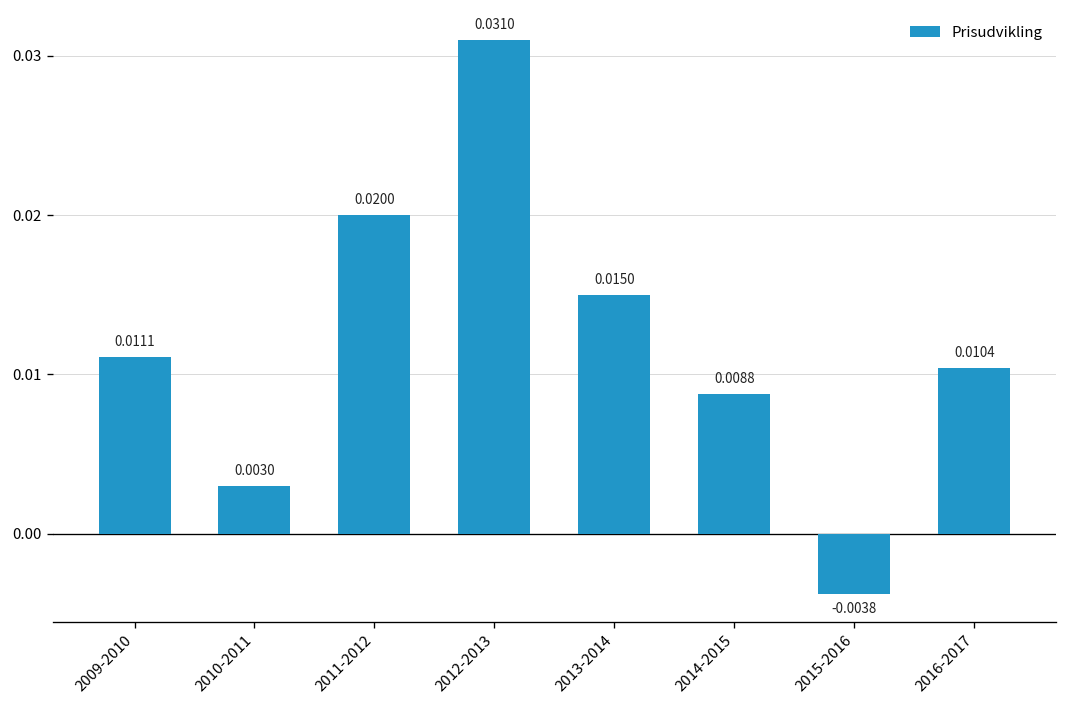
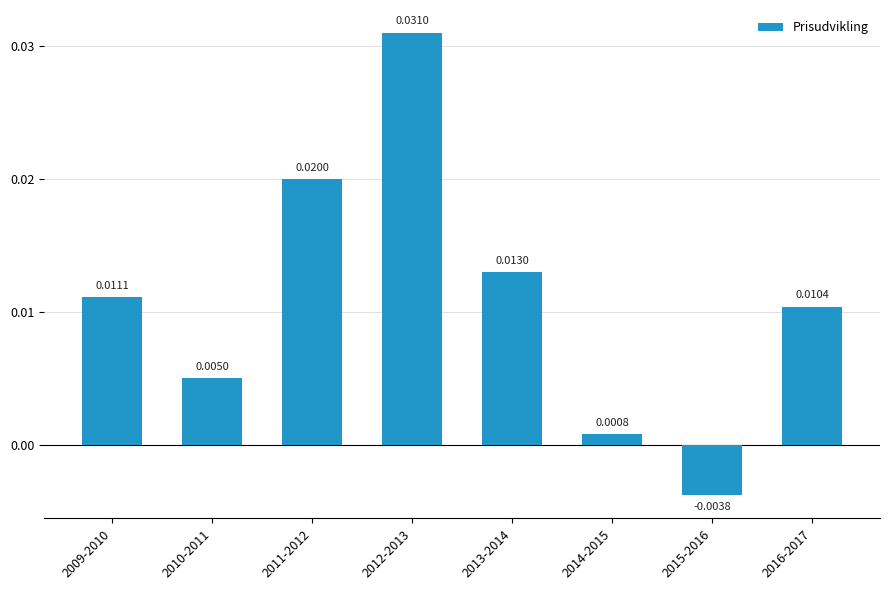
  {
    "2009-2010": 0.0111,
-   "2010-2011": 0.0030,
+   "2010-2011": 0.0050,
    "2011-2012": 0.0200,
    "2012-2013": 0.0310,
-   "2013-2014": 0.0150,
-   "2014-2015": 0.0088,
+   "2013-2014": 0.0130,
+   "2014-2015": 0.0008,
    "2015-2016": -0.0038,
    "2016-2017": 0.0104
  }
